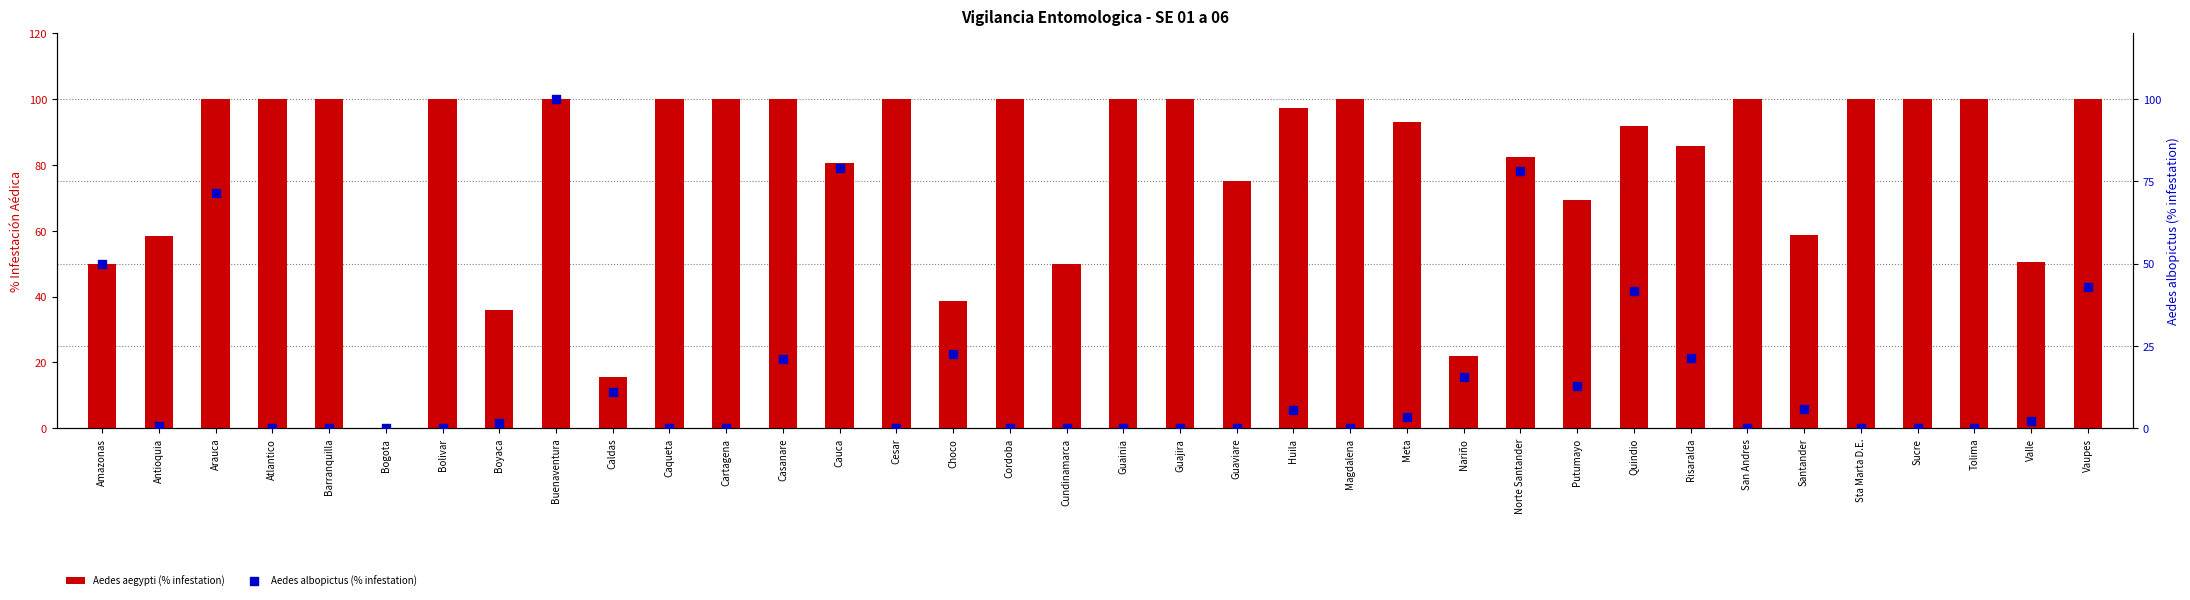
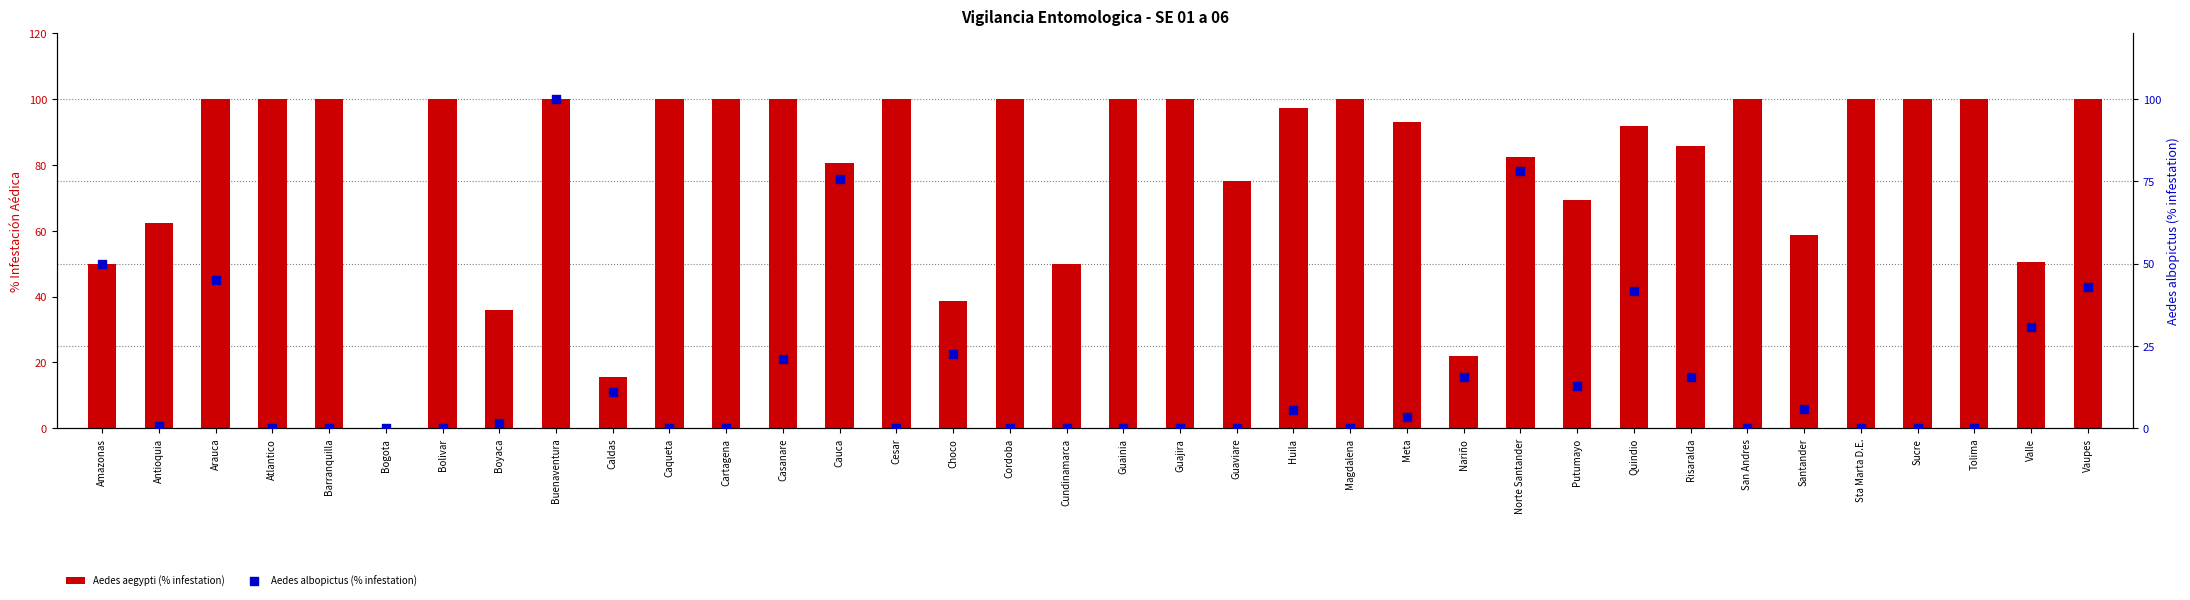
  {
    "Aedes aegypti (% infestation)": {
      "Amazonas": 50,
-     "Antioquia": 58,
+     "Antioquia": 62,
      "Arauca": 100,
      "Atlantico": 100,
      "Barranquilla": 100,
      "Bogota": 0,
      "Bolivar": 100,
      "Boyaca": 36,
      "Buenaventura": 100,
      "Caldas": 16,
      "Caqueta": 100,
      "Cartagena": 100,
      "Casanare": 100,
      "Cauca": 80,
      "Cesar": 100,
      "Choco": 39,
      "Cordoba": 100,
      "Cundinamarca": 50,
      "Guainia": 100,
      "Guajira": 100,
      "Guaviare": 75,
      "Huila": 97,
      "Magdalena": 100,
      "Meta": 93,
      "Nariño": 22,
      "Norte Santander": 83,
      "Putumayo": 69,
      "Quindio": 92,
      "Risaralda": 86,
      "San Andres": 100,
      "Santander": 59,
      "Sta Marta D.E.": 100,
      "Sucre": 100,
      "Tolima": 100,
      "Valle": 50,
      "Vaupes": 100
    },
    "Aedes albopictus (% infestation)": {
-     "Arauca": 71,
-     "Cauca": 79,
-     "Risaralda": 21,
-     "Valle": 2
+     "Arauca": 45,
+     "Cauca": 76,
+     "Risaralda": 16,
+     "Valle": 31
    }
  }
